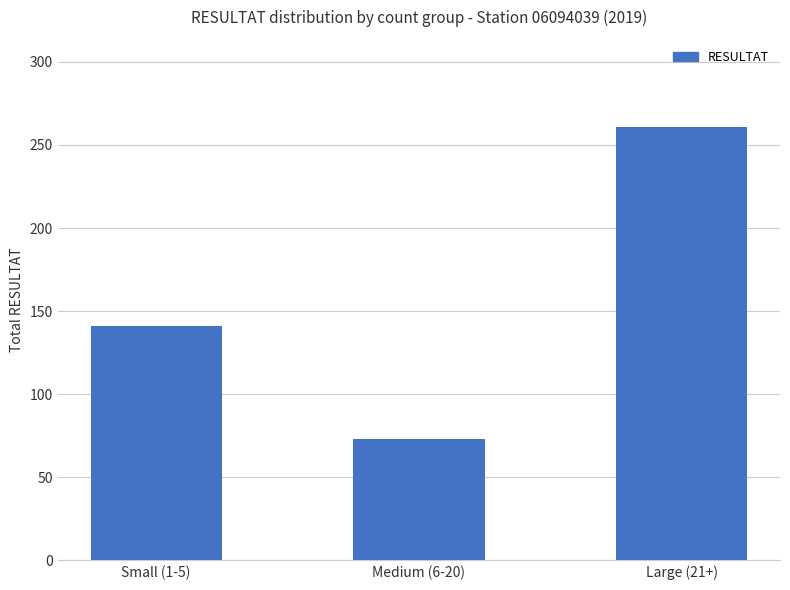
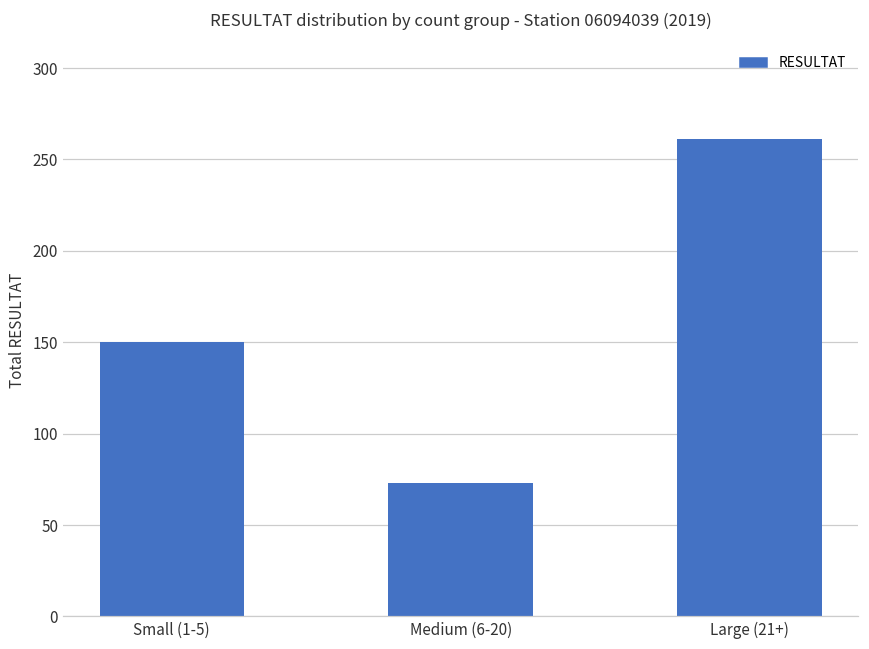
  {
-   "Small (1-5)": 141,
+   "Small (1-5)": 150,
    "Medium (6-20)": 73,
    "Large (21+)": 261
  }
